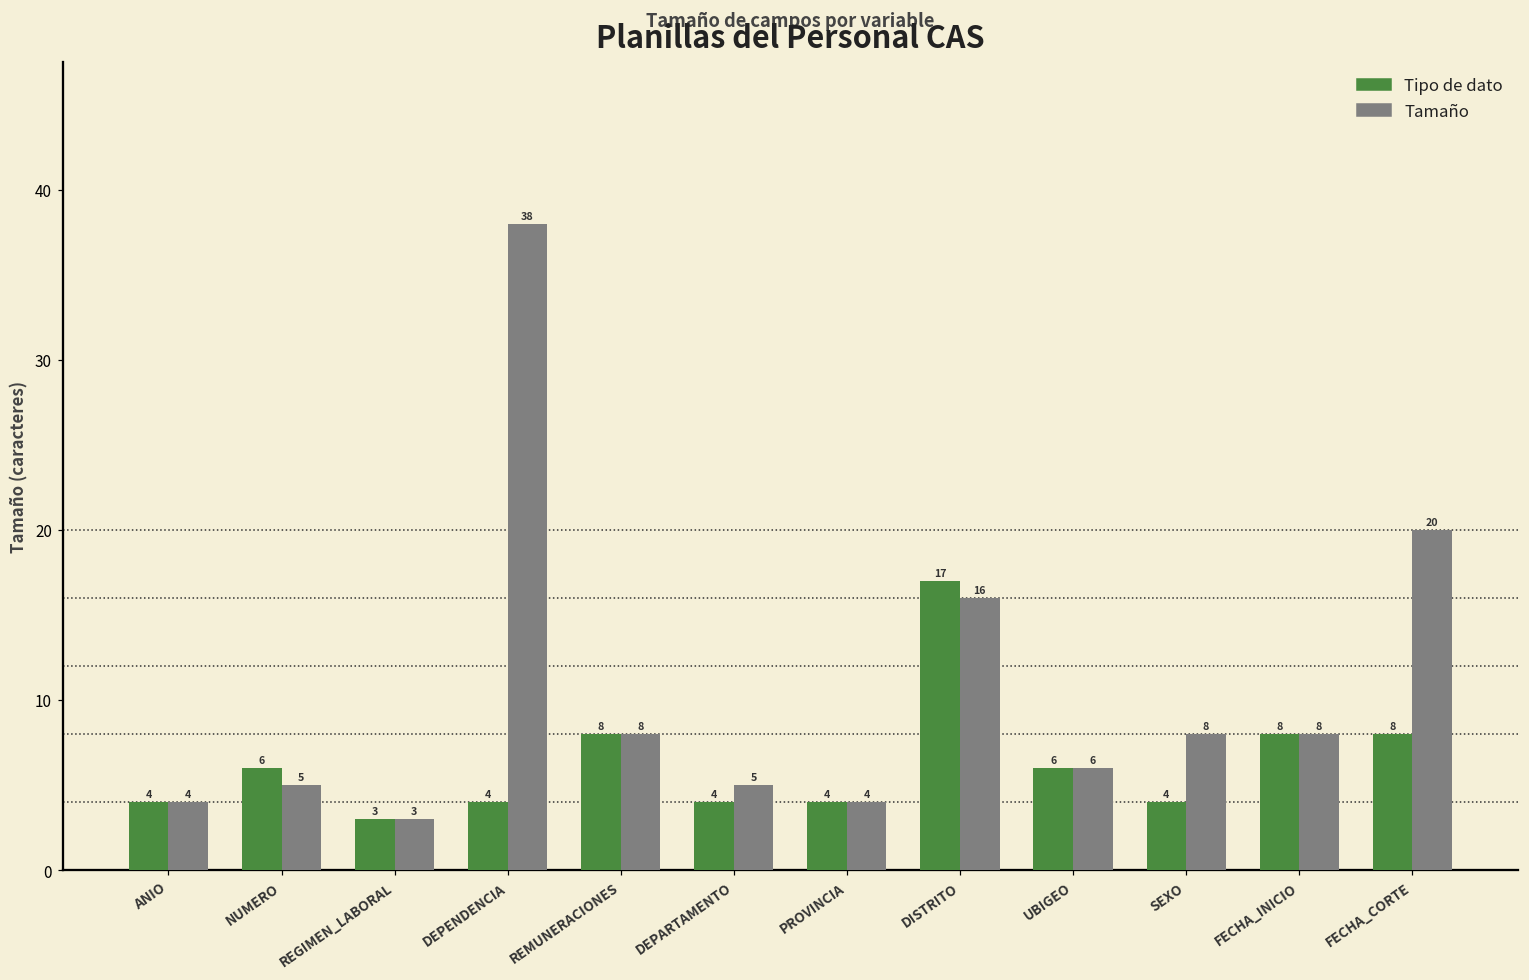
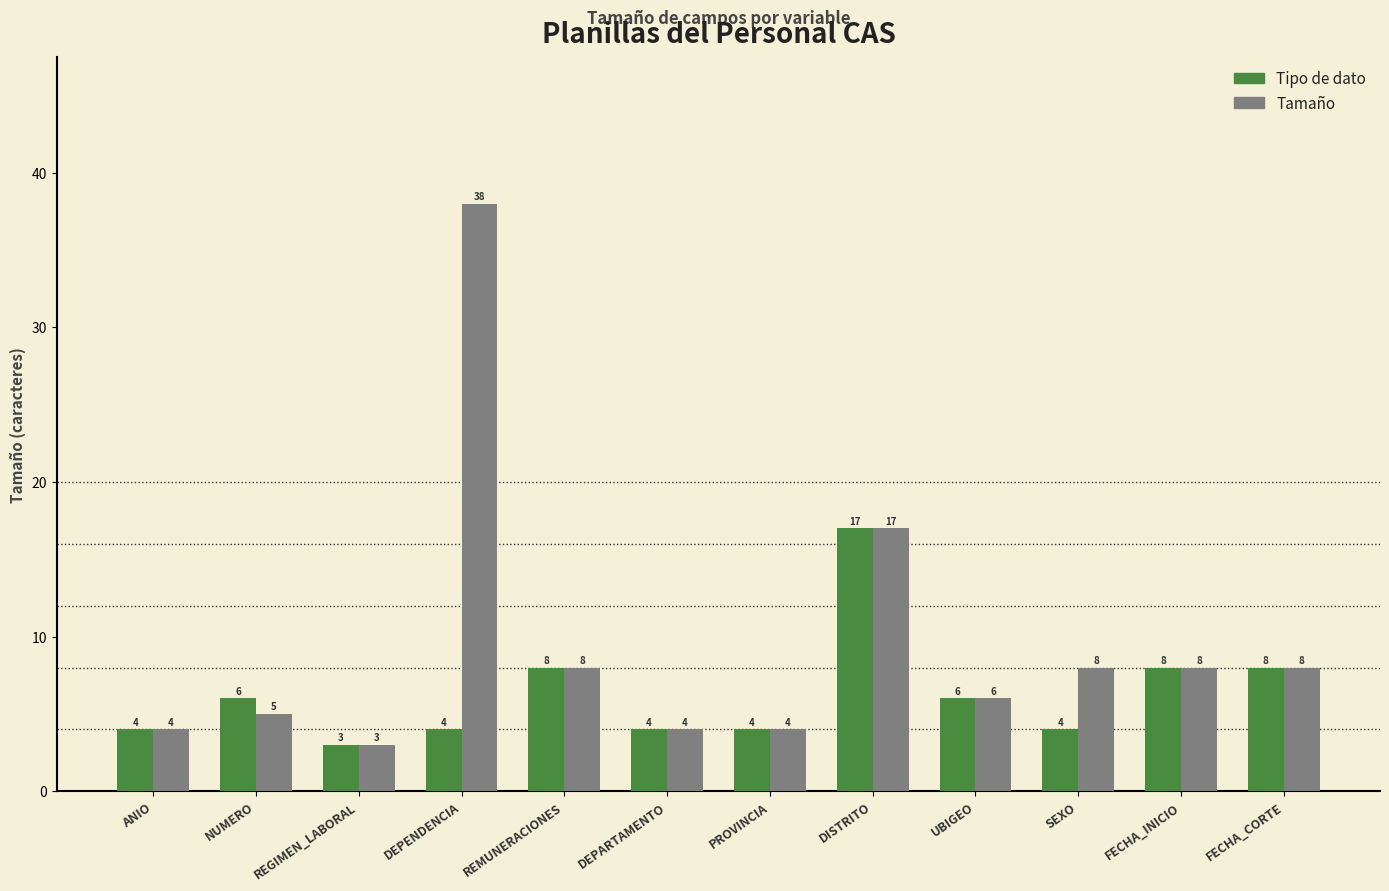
  {
    "Tipo de dato": {
      "ANIO": 4,
      "NUMERO": 6,
      "REGIMEN_LABORAL": 3,
      "DEPENDENCIA": 4,
      "REMUNERACIONES": 8,
      "DEPARTAMENTO": 4,
      "PROVINCIA": 4,
      "DISTRITO": 17,
      "UBIGEO": 6,
      "SEXO": 4,
      "FECHA_INICIO": 8,
      "FECHA_CORTE": 8
    },
    "Tamaño": {
      "ANIO": 4,
      "NUMERO": 5,
      "REGIMEN_LABORAL": 3,
      "DEPENDENCIA": 38,
      "REMUNERACIONES": 8,
-     "DEPARTAMENTO": 5,
+     "DEPARTAMENTO": 4,
      "PROVINCIA": 4,
-     "DISTRITO": 16,
+     "DISTRITO": 17,
      "UBIGEO": 6,
      "SEXO": 8,
      "FECHA_INICIO": 8,
-     "FECHA_CORTE": 20
+     "FECHA_CORTE": 8
    }
  }
